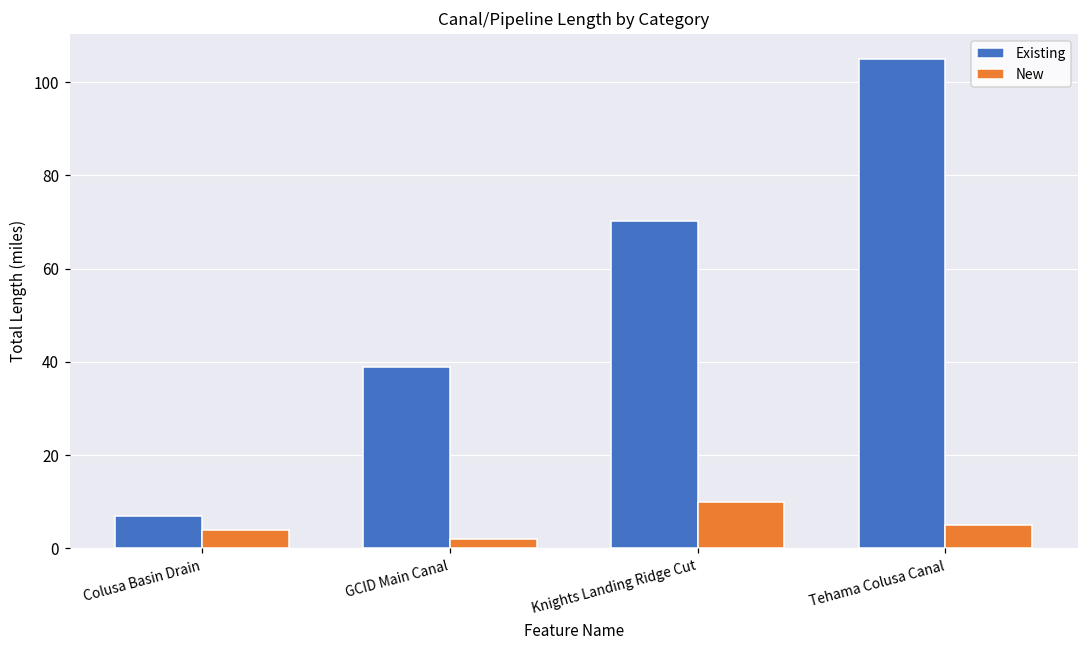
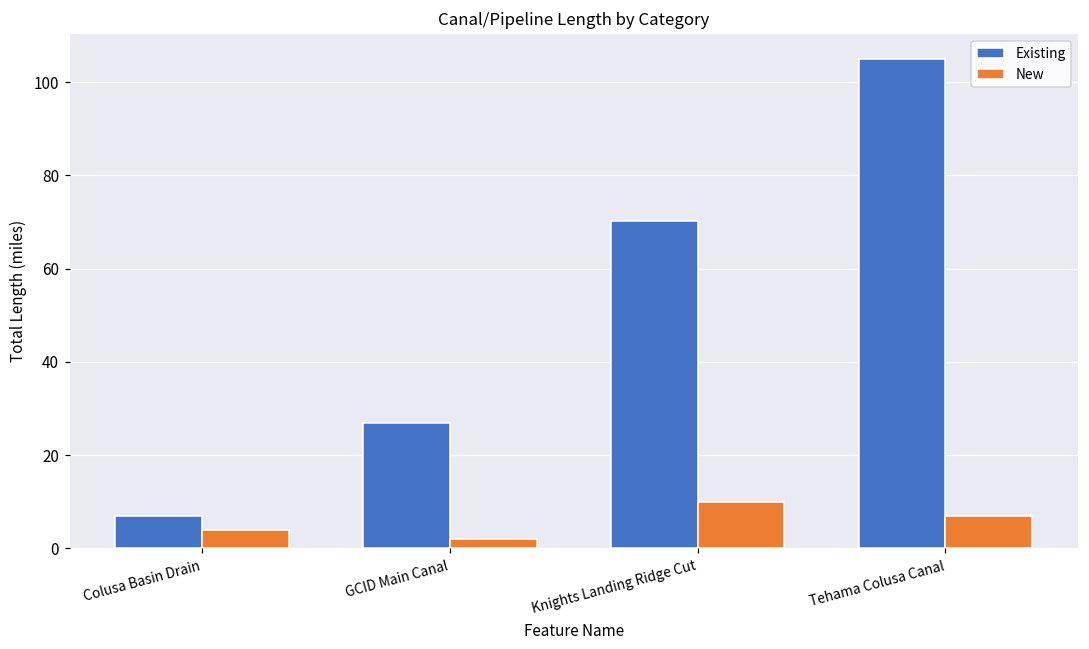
  {
    "Existing": {
      "Colusa Basin Drain": 7,
-     "GCID Main Canal": 39,
+     "GCID Main Canal": 27,
      "Knights Landing Ridge Cut": 70,
      "Tehama Colusa Canal": 105
    },
    "New": {
      "Colusa Basin Drain": 4,
      "GCID Main Canal": 2,
      "Knights Landing Ridge Cut": 10,
-     "Tehama Colusa Canal": 5
+     "Tehama Colusa Canal": 7
    }
  }
